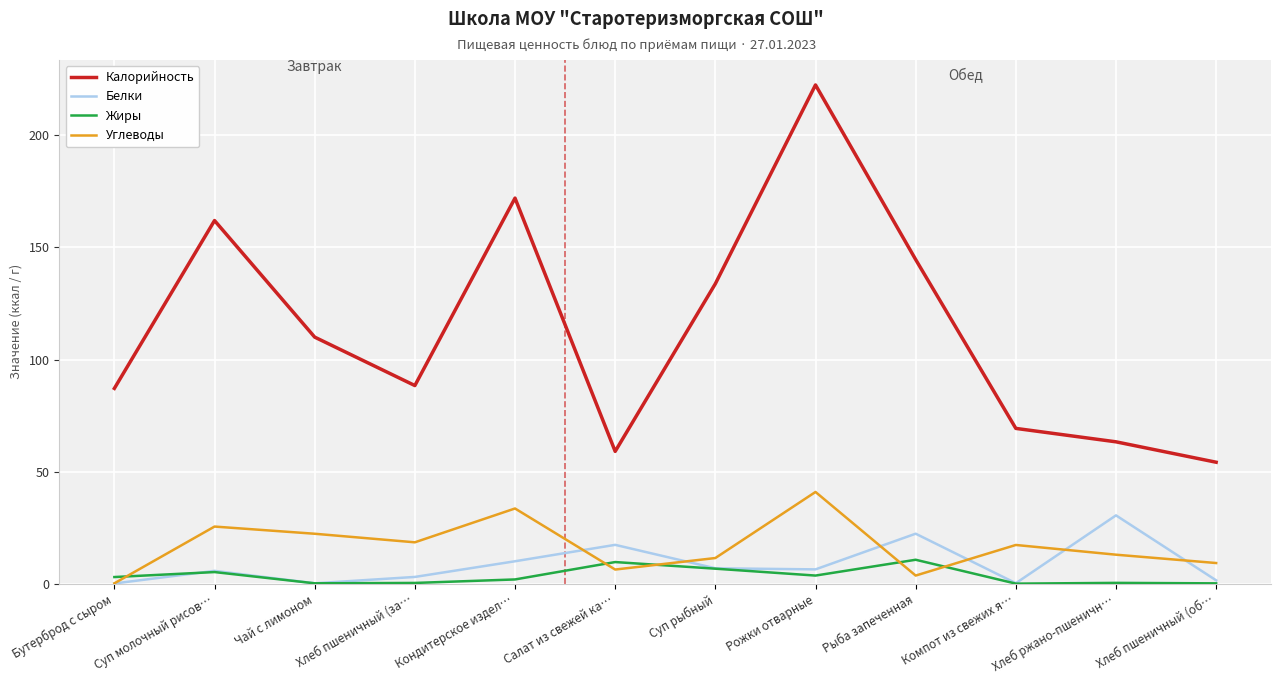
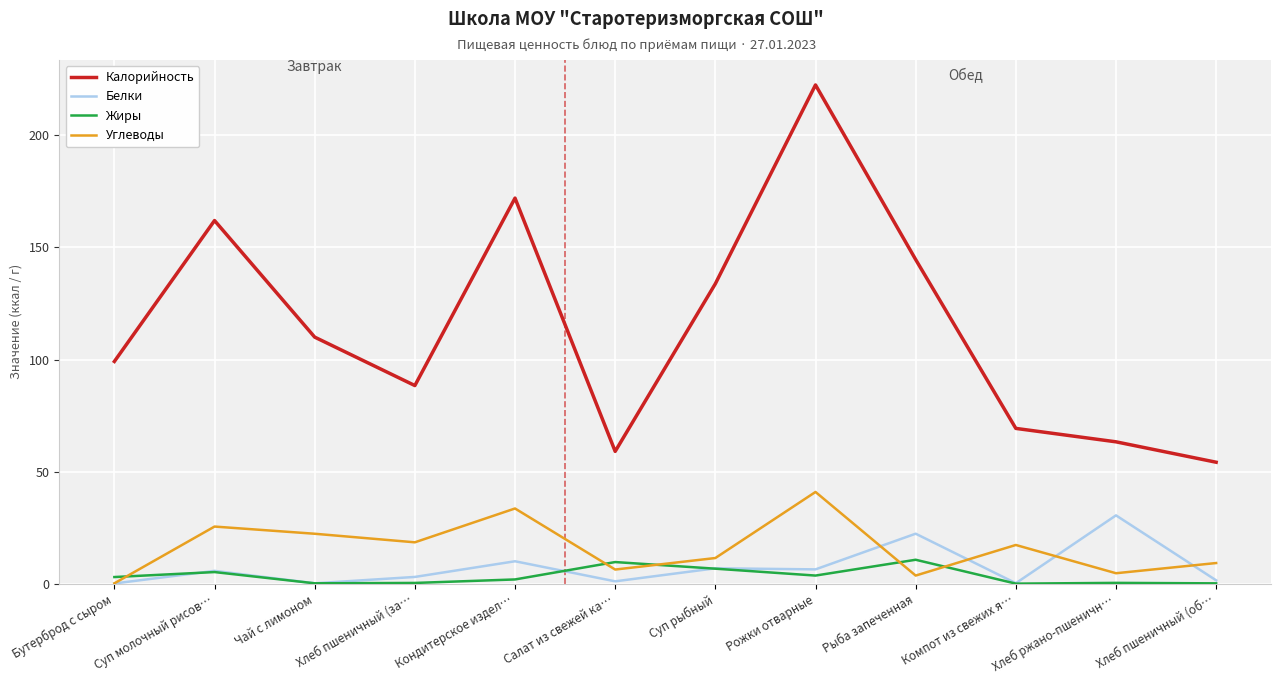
  {
    "Калорийность": {
-     "Бутерброд с сыром": 87,
+     "Бутерброд с сыром": 99,
      "Суп молочный рисов…": 162,
      "Чай с лимоном": 110,
      "Хлеб пшеничный (за…": 88,
      "Кондитерское издел…": 172,
      "Салат из свежей ка…": 59,
      "Суп рыбный": 134,
      "Рожки отварные": 222,
      "Рыба запеченная": 145,
      "Компот из свежих я…": 69,
      "Хлеб ржано-пшеничн…": 63,
      "Хлеб пшеничный (об…": 54
    },
    "Белки": {
      "Хлеб пшеничный (за…": 3,
      "Кондитерское издел…": 10,
-     "Салат из свежей ка…": 17,
+     "Салат из свежей ка…": 1,
      "Рожки отварные": 6,
      "Рыба запеченная": 22,
      "Хлеб ржано-пшеничн…": 31,
      "Хлеб пшеничный (об…": 2
    },
    "Жиры": {
      "Бутерброд с сыром": 3,
      "Хлеб пшеничный (за…": 0,
      "Кондитерское издел…": 2,
      "Салат из свежей ка…": 10,
      "Рожки отварные": 4,
      "Рыба запеченная": 11,
      "Хлеб ржано-пшеничн…": 0,
      "Хлеб пшеничный (об…": 0
    },
    "Углеводы": {
      "Суп молочный рисов…": 26,
      "Чай с лимоном": 22,
      "Хлеб пшеничный (за…": 18,
      "Кондитерское издел…": 34,
      "Салат из свежей ка…": 6,
      "Суп рыбный": 11,
      "Рожки отварные": 41,
      "Рыба запеченная": 4,
      "Компот из свежих я…": 17,
-     "Хлеб ржано-пшеничн…": 13,
+     "Хлеб ржано-пшеничн…": 5,
      "Хлеб пшеничный (об…": 9
    }
  }
